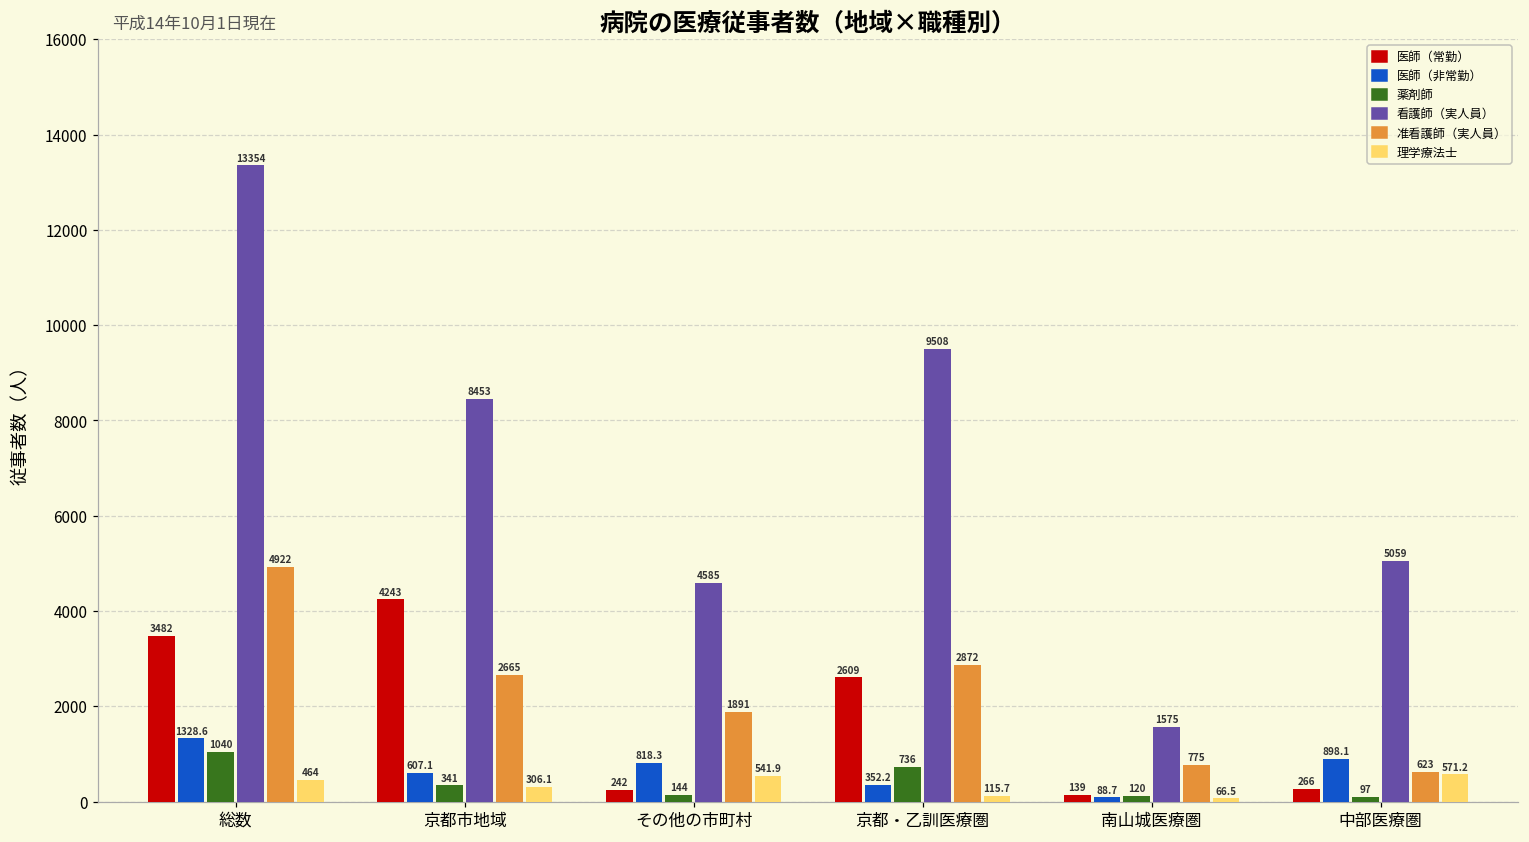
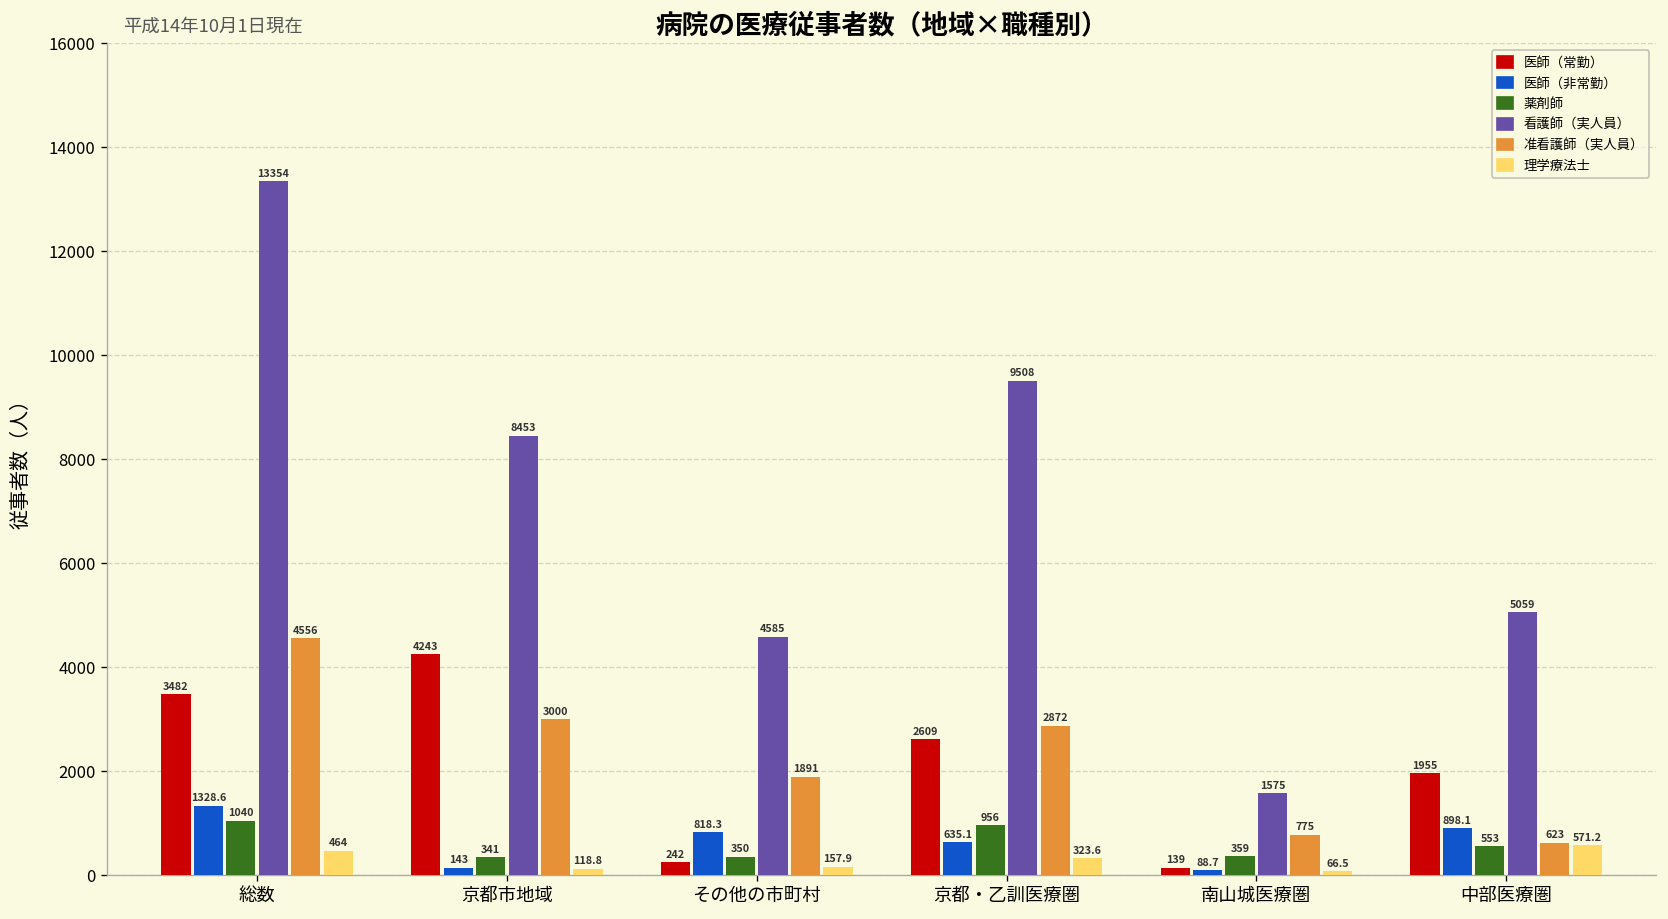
  {
    "医師（常勤）": {
      "総数": 3482,
      "京都市地域": 4243,
      "その他の市町村": 242,
      "京都・乙訓医療圏": 2609,
      "南山城医療圏": 139,
-     "中部医療圏": 266
+     "中部医療圏": 1955
    },
    "医師（非常勤）": {
      "総数": 1328.6,
-     "京都市地域": 607.1,
+     "京都市地域": 143,
      "その他の市町村": 818.3,
-     "京都・乙訓医療圏": 352.2,
+     "京都・乙訓医療圏": 635.1,
      "南山城医療圏": 88.7,
      "中部医療圏": 898.1
    },
    "薬剤師": {
      "総数": 1040,
      "京都市地域": 341,
-     "その他の市町村": 144,
-     "京都・乙訓医療圏": 736,
-     "南山城医療圏": 120,
-     "中部医療圏": 97
+     "その他の市町村": 350,
+     "京都・乙訓医療圏": 956,
+     "南山城医療圏": 359,
+     "中部医療圏": 553
    },
    "看護師（実人員）": {
      "総数": 13354,
      "京都市地域": 8453,
      "その他の市町村": 4585,
      "京都・乙訓医療圏": 9508,
      "南山城医療圏": 1575,
      "中部医療圏": 5059
    },
    "准看護師（実人員）": {
-     "総数": 4922,
-     "京都市地域": 2665,
+     "総数": 4556,
+     "京都市地域": 3000,
      "その他の市町村": 1891,
      "京都・乙訓医療圏": 2872,
      "南山城医療圏": 775,
      "中部医療圏": 623
    },
    "理学療法士": {
      "総数": 464,
-     "京都市地域": 306.1,
-     "その他の市町村": 541.9,
-     "京都・乙訓医療圏": 115.7,
+     "京都市地域": 118.8,
+     "その他の市町村": 157.9,
+     "京都・乙訓医療圏": 323.6,
      "南山城医療圏": 66.5,
      "中部医療圏": 571.2
    }
  }
